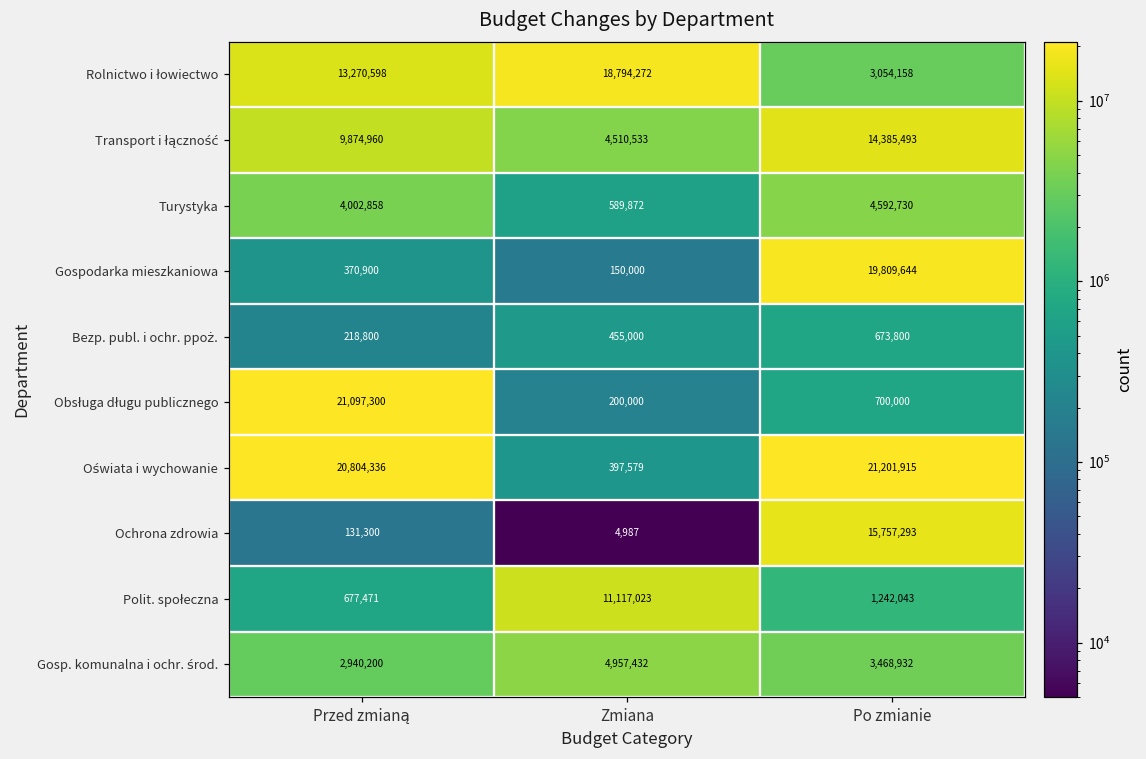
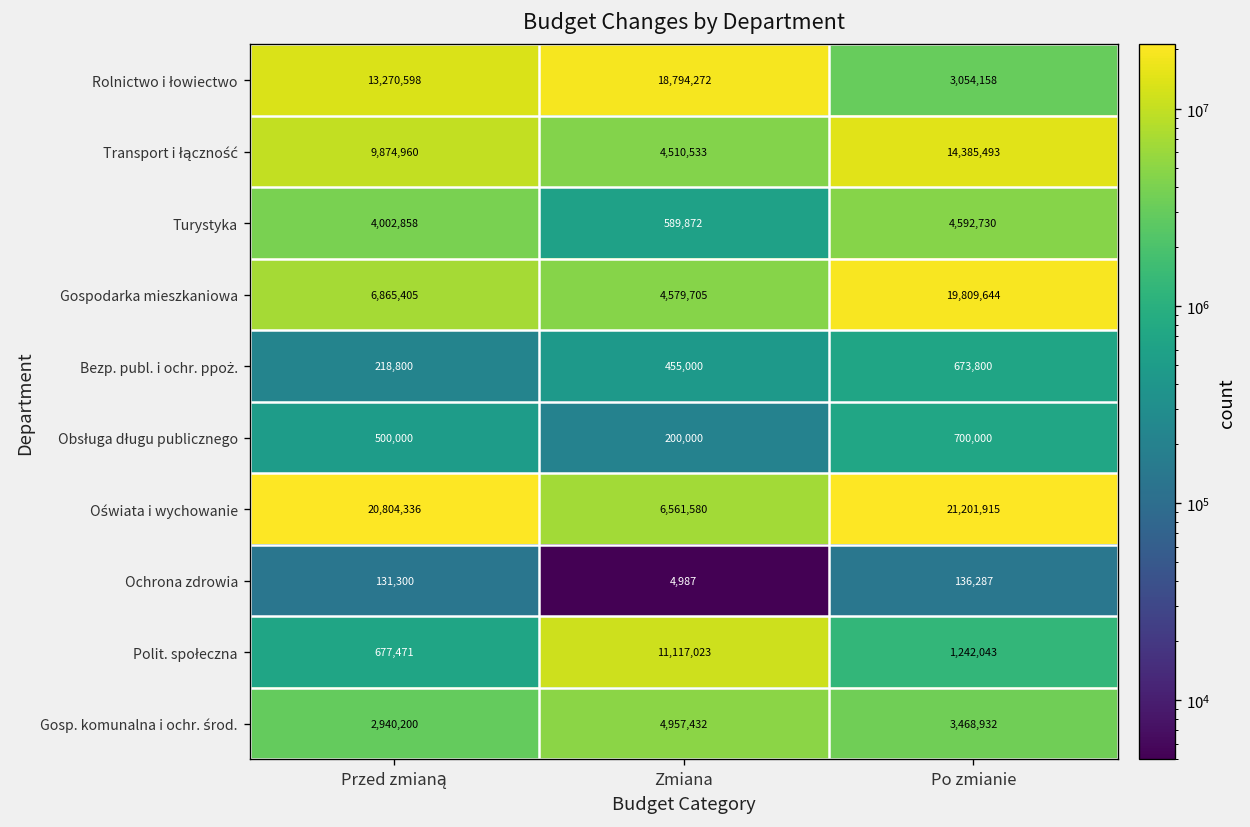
  {
    "Rolnictwo i łowiectwo": {
      "Przed zmianą": "13,270,598",
      "Zmiana": "18,794,272",
      "Po zmianie": "3,054,158"
    },
    "Transport i łączność": {
      "Przed zmianą": "9,874,960",
      "Zmiana": "4,510,533",
      "Po zmianie": "14,385,493"
    },
    "Turystyka": {
      "Przed zmianą": "4,002,858",
      "Zmiana": "589,872",
      "Po zmianie": "4,592,730"
    },
    "Gospodarka mieszkaniowa": {
-     "Przed zmianą": "370,900",
-     "Zmiana": "150,000",
+     "Przed zmianą": "6,865,405",
+     "Zmiana": "4,579,705",
      "Po zmianie": "19,809,644"
    },
    "Bezp. publ. i ochr. ppoż.": {
      "Przed zmianą": "218,800",
      "Zmiana": "455,000",
      "Po zmianie": "673,800"
    },
    "Obsługa długu publicznego": {
-     "Przed zmianą": "21,097,300",
+     "Przed zmianą": "500,000",
      "Zmiana": "200,000",
      "Po zmianie": "700,000"
    },
    "Oświata i wychowanie": {
      "Przed zmianą": "20,804,336",
-     "Zmiana": "397,579",
+     "Zmiana": "6,561,580",
      "Po zmianie": "21,201,915"
    },
    "Ochrona zdrowia": {
      "Przed zmianą": "131,300",
      "Zmiana": "4,987",
-     "Po zmianie": "15,757,293"
+     "Po zmianie": "136,287"
    },
    "Polit. społeczna": {
      "Przed zmianą": "677,471",
      "Zmiana": "11,117,023",
      "Po zmianie": "1,242,043"
    },
    "Gosp. komunalna i ochr. środ.": {
      "Przed zmianą": "2,940,200",
      "Zmiana": "4,957,432",
      "Po zmianie": "3,468,932"
    }
  }
